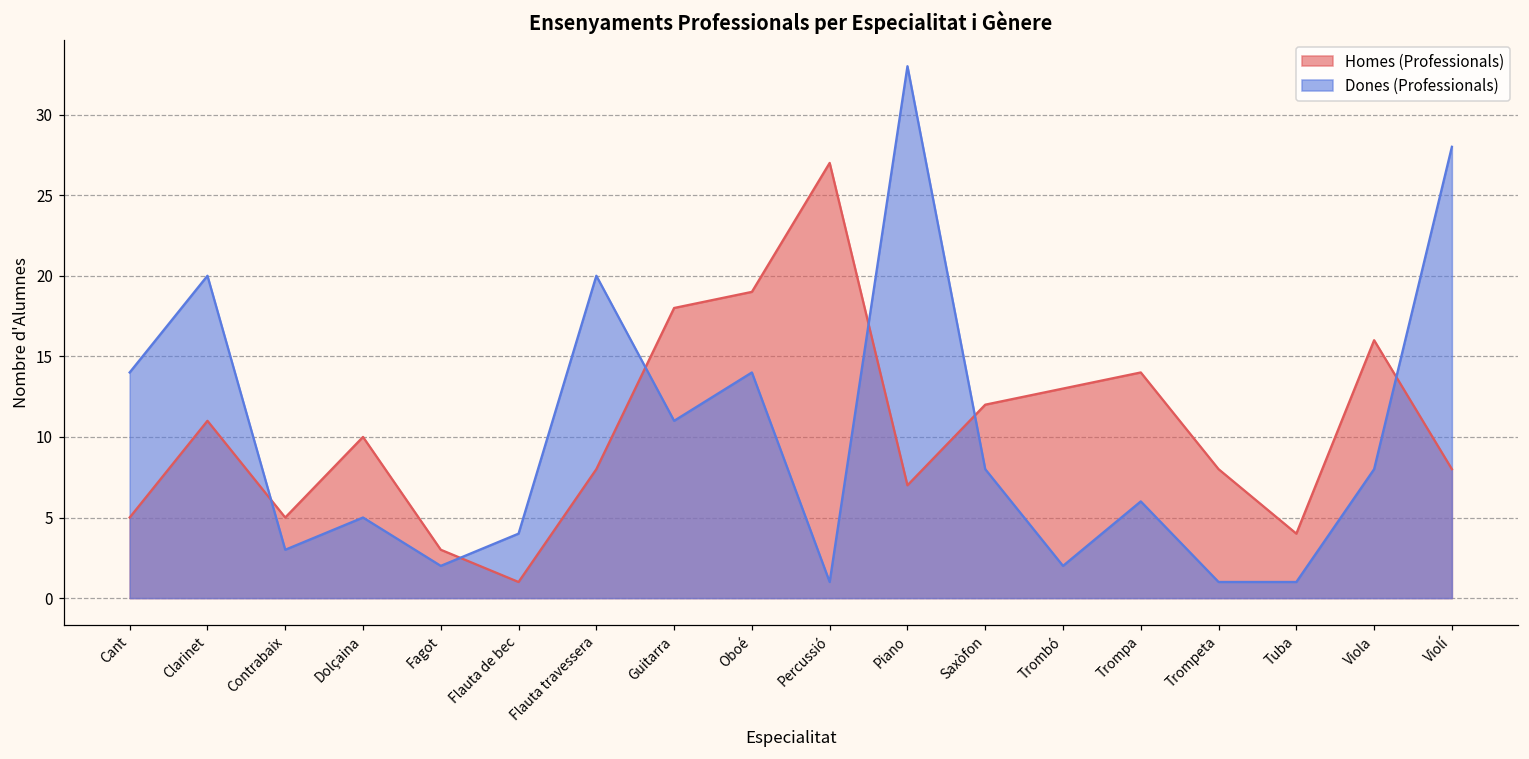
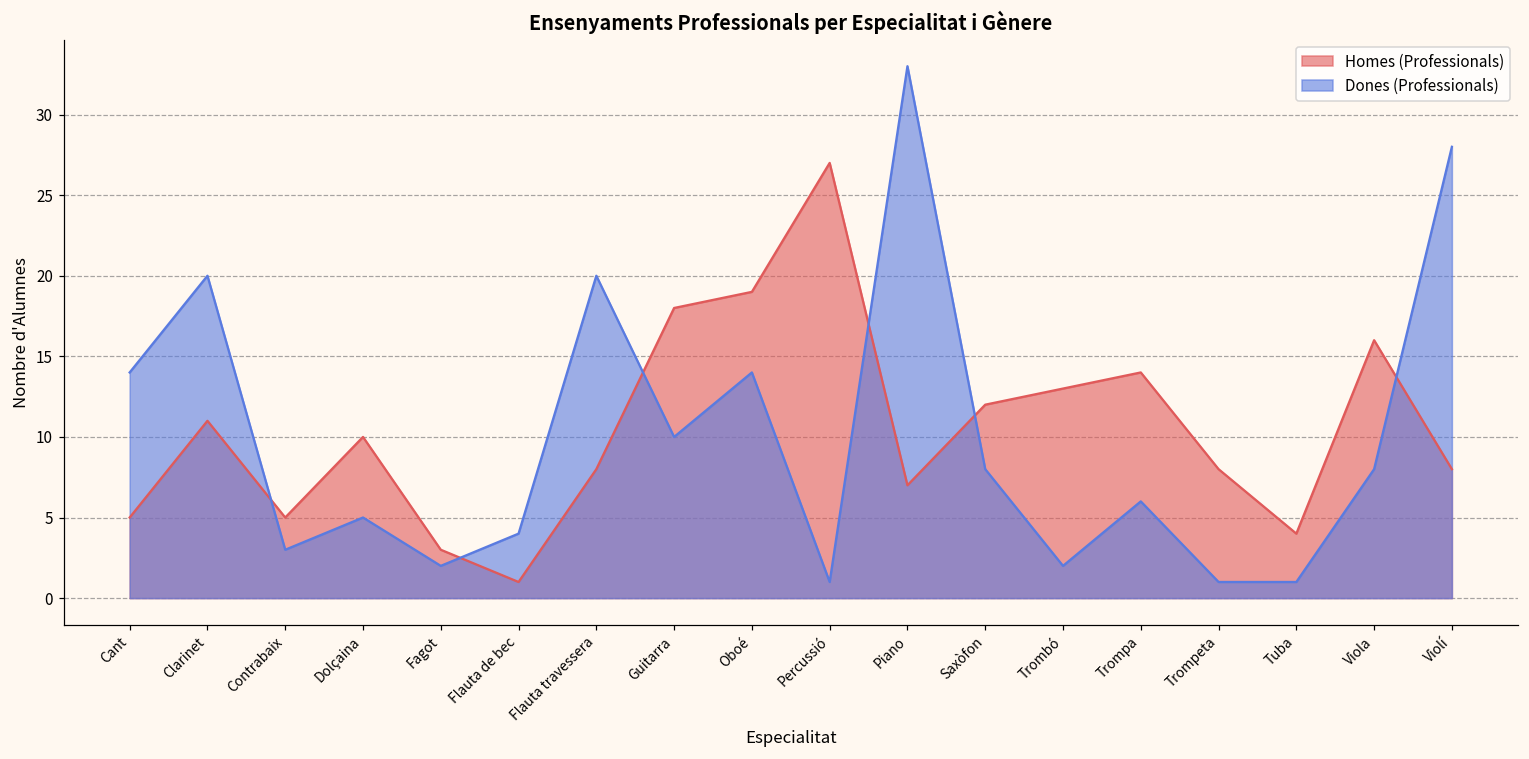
  {
    "Homes (Professionals)": {
      "Cant": 5,
      "Clarinet": 11,
      "Contrabaix": 5,
      "Dolçaina": 10,
      "Fagot": 3,
      "Flauta de bec": 1,
      "Flauta travessera": 8,
      "Guitarra": 18,
      "Oboé": 19,
      "Percussió": 27,
      "Piano": 7,
      "Saxòfon": 12,
      "Trombó": 13,
      "Trompa": 14,
      "Trompeta": 8,
      "Tuba": 4,
      "Viola": 16,
      "Violí": 8
    },
    "Dones (Professionals)": {
      "Cant": 14,
      "Clarinet": 20,
      "Contrabaix": 3,
      "Dolçaina": 5,
      "Fagot": 2,
      "Flauta de bec": 4,
      "Flauta travessera": 20,
-     "Guitarra": 11,
+     "Guitarra": 10,
      "Oboé": 14,
      "Percussió": 1,
      "Piano": 33,
      "Saxòfon": 8,
      "Trombó": 2,
      "Trompa": 6,
      "Trompeta": 1,
      "Tuba": 1,
      "Viola": 8,
      "Violí": 28
    }
  }
